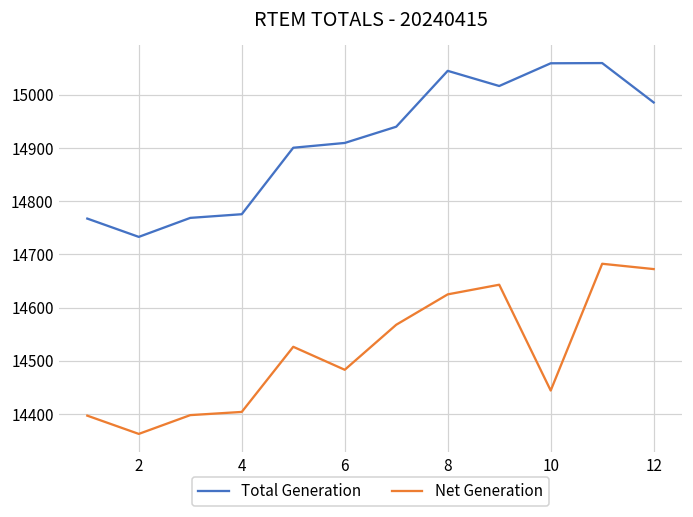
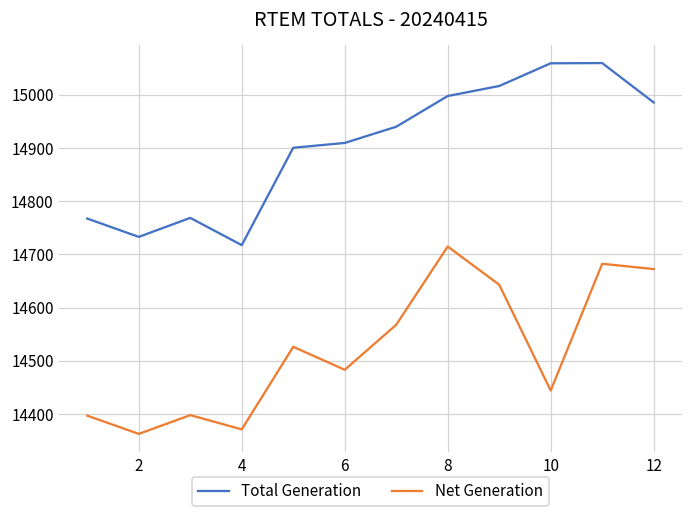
  {
    "Total Generation": {
      "2": 14730,
-     "4": 14780,
+     "4": 14720,
      "6": 14910,
-     "8": 15040,
+     "8": 15000,
      "10": 15060,
      "12": 14990
    },
    "Net Generation": {
      "2": 14360,
-     "4": 14400,
+     "4": 14370,
      "6": 14480,
-     "8": 14620,
+     "8": 14710,
      "10": 14440,
      "12": 14670
    }
  }
